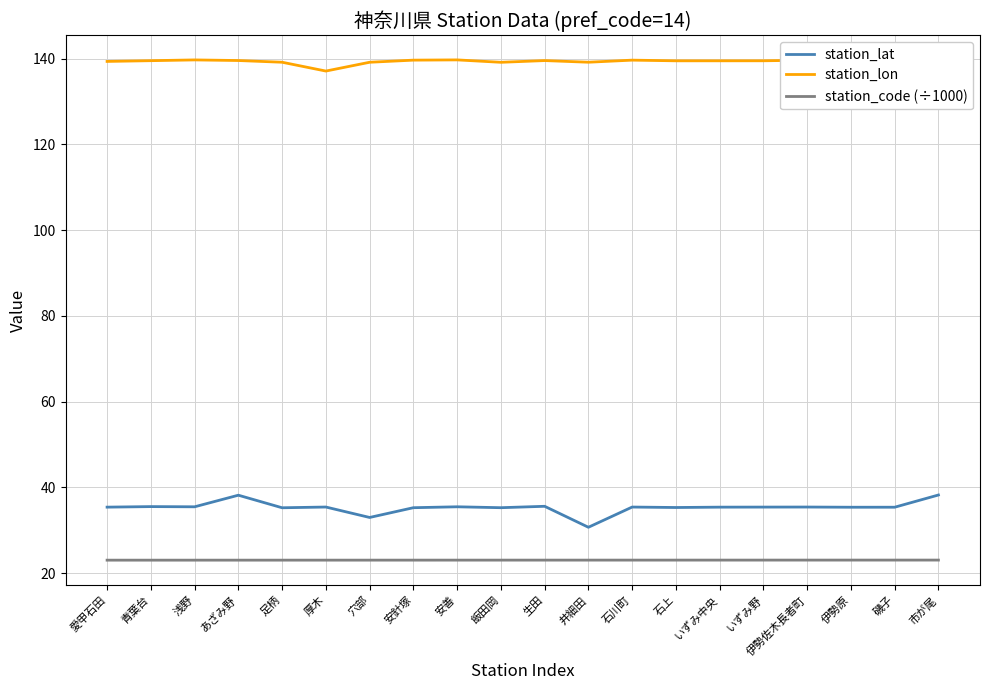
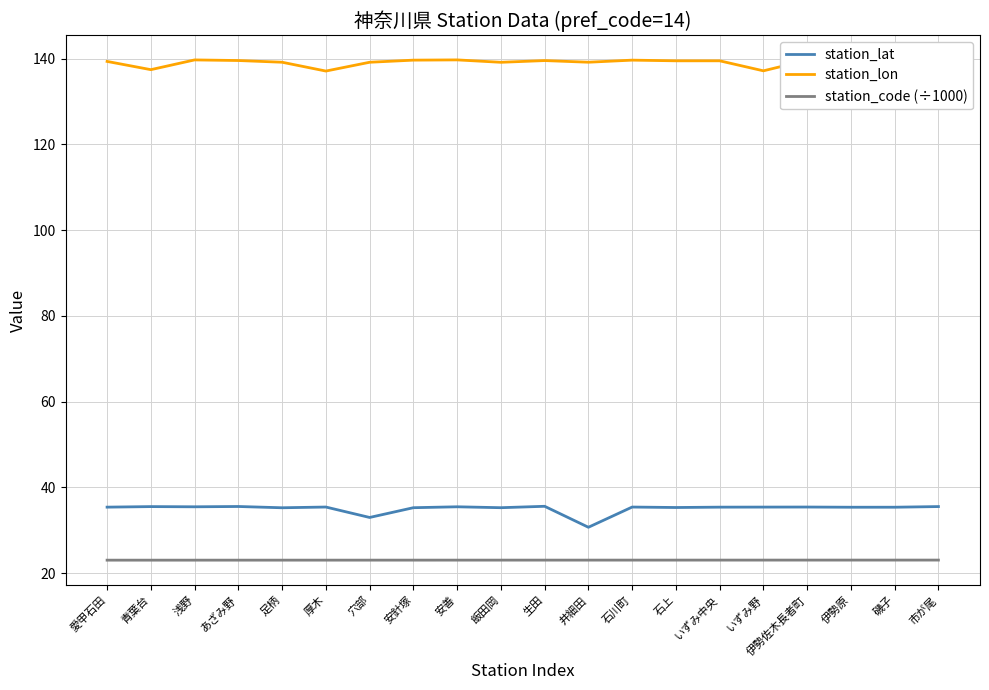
  {
    "station_lat": {
      "愛甲石田": 35,
      "青葉台": 36,
      "浅野": 35,
-     "あざみ野": 38,
+     "あざみ野": 36,
      "足柄": 35,
      "厚木": 35,
      "穴部": 33,
      "安針塚": 35,
      "安善": 35,
      "飯田岡": 35,
      "生田": 36,
      "井細田": 31,
      "石川町": 35,
      "石上": 35,
      "いずみ中央": 35,
      "いずみ野": 35,
      "伊勢佐木長者町": 35,
      "伊勢原": 35,
      "磯子": 35,
-     "市が尾": 38
+     "市が尾": 36
    },
    "station_lon": {
      "愛甲石田": 139,
-     "青葉台": 140,
+     "青葉台": 137,
      "浅野": 140,
      "あざみ野": 140,
      "足柄": 139,
      "厚木": 137,
      "穴部": 139,
      "安針塚": 140,
      "安善": 140,
      "飯田岡": 139,
      "生田": 140,
      "井細田": 139,
      "石川町": 140,
      "石上": 139,
      "いずみ中央": 139,
-     "いずみ野": 139
+     "いずみ野": 137
    },
    "station_code (÷1000)": {
      "愛甲石田": 23,
      "青葉台": 23,
      "浅野": 23,
      "あざみ野": 23,
      "足柄": 23,
      "厚木": 23,
      "穴部": 23,
      "安針塚": 23,
      "安善": 23,
      "飯田岡": 23,
      "生田": 23,
      "井細田": 23,
      "石川町": 23,
      "石上": 23,
      "いずみ中央": 23,
      "いずみ野": 23,
      "伊勢佐木長者町": 23,
      "伊勢原": 23,
      "磯子": 23,
      "市が尾": 23
    }
  }
